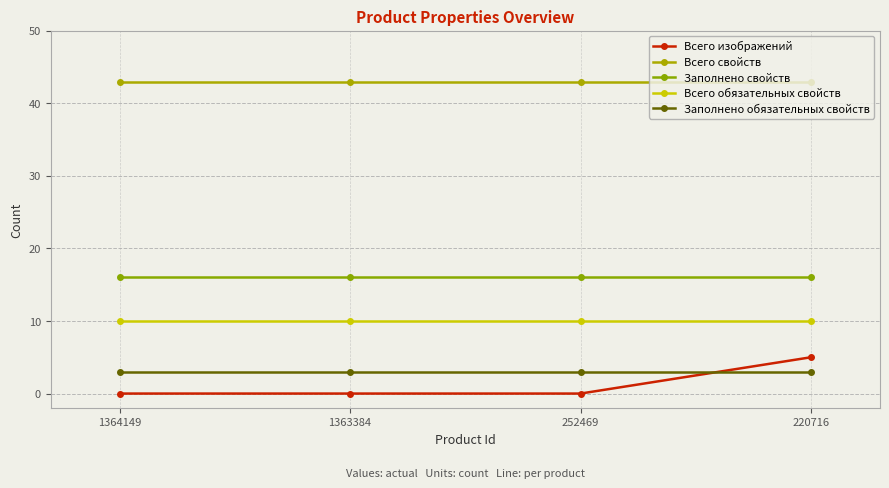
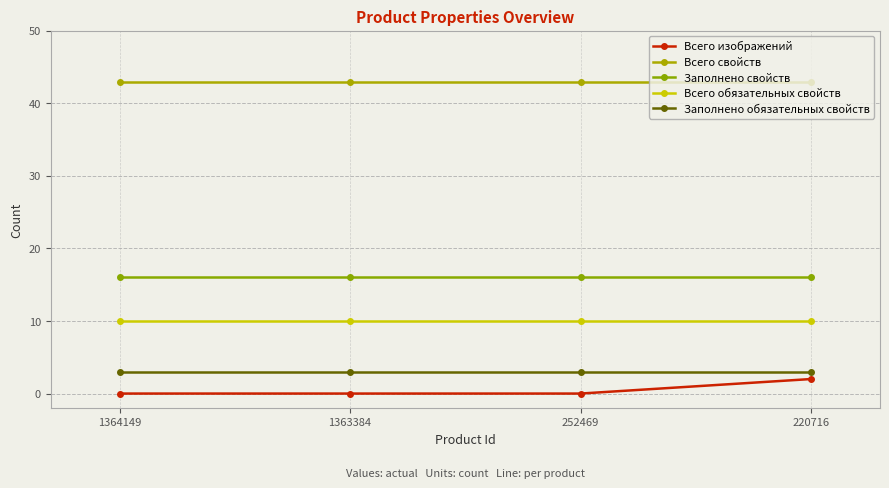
  {
    "Всего изображений": {
      "1364149": 0,
      "1363384": 0,
      "252469": 0,
-     "220716": 5
+     "220716": 2
    },
    "Заполнено обязательных свойств": {
      "1364149": 3,
      "1363384": 3,
      "252469": 3,
      "220716": 3
    }
  }
